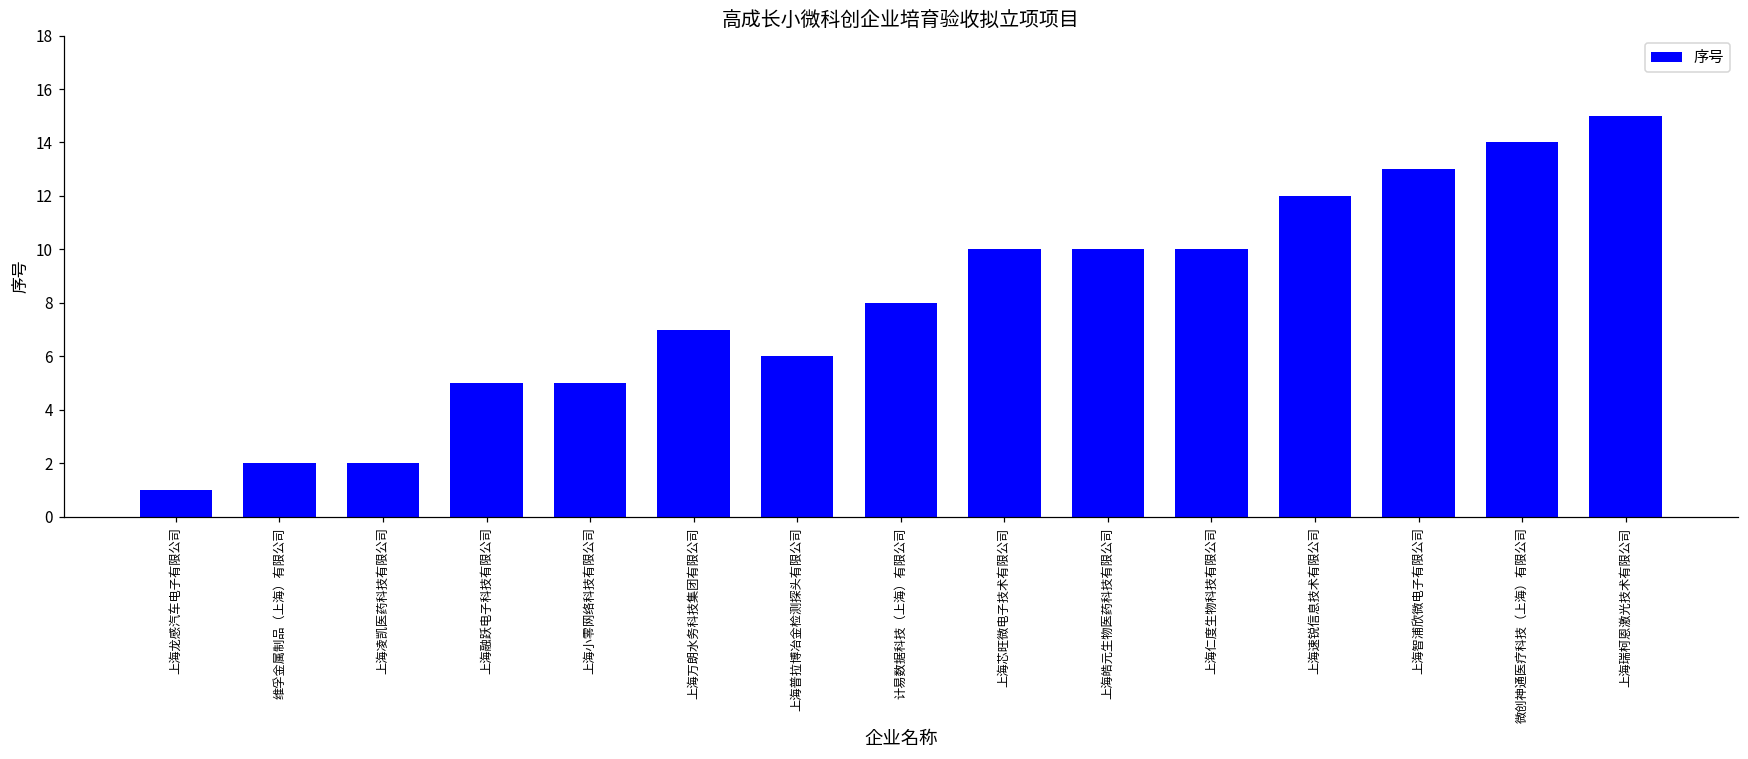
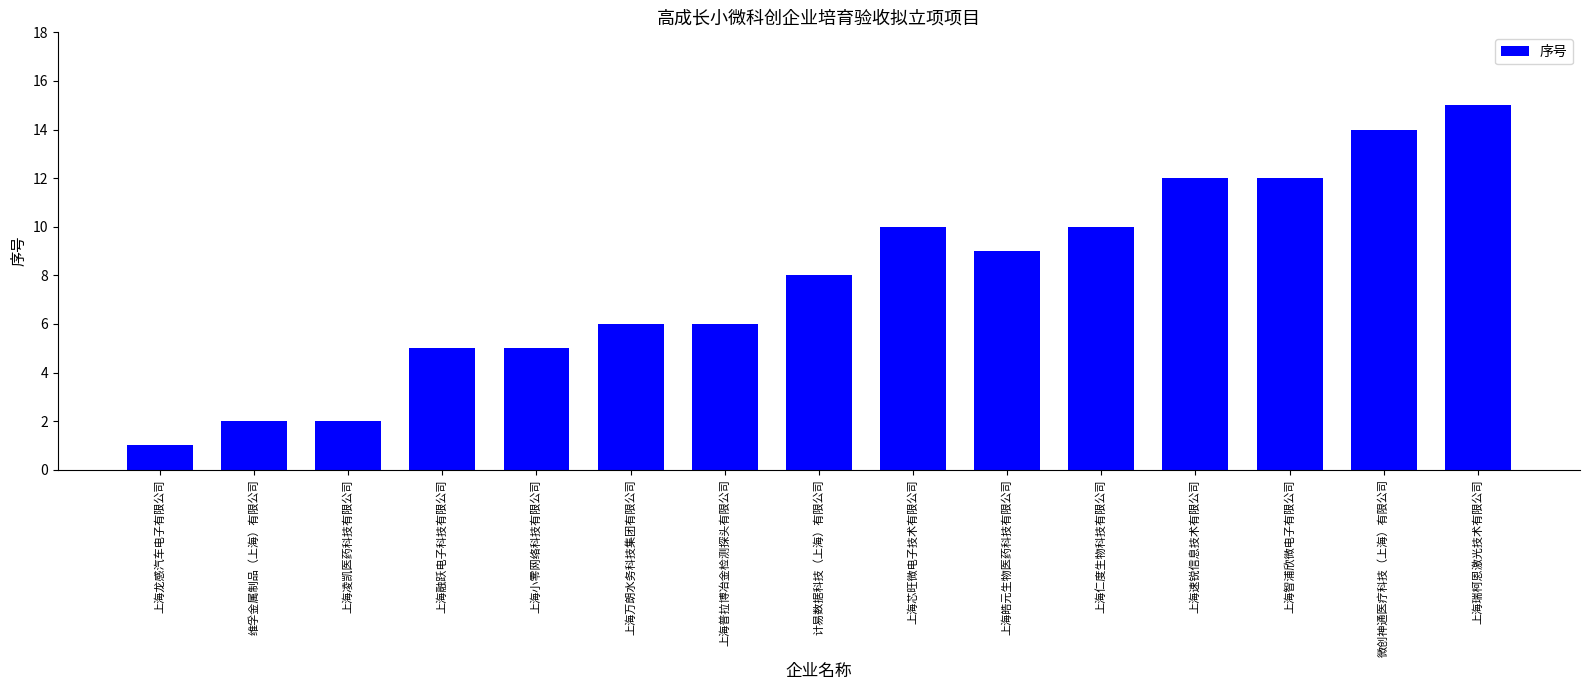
  {
    "上海龙感汽车电子有限公司": 1,
    "维孚金属制品（上海）有限公司": 2,
    "上海凌凯医药科技有限公司": 2,
    "上海融跃电子科技有限公司": 5,
    "上海小零网络科技有限公司": 5,
-   "上海万朗水务科技集团有限公司": 7,
+   "上海万朗水务科技集团有限公司": 6,
    "上海普拉博冶金检测探头有限公司": 6,
    "计易数据科技（上海）有限公司": 8,
    "上海芯旺微电子技术有限公司": 10,
-   "上海皓元生物医药科技有限公司": 10,
+   "上海皓元生物医药科技有限公司": 9,
    "上海仁度生物科技有限公司": 10,
    "上海速锐信息技术有限公司": 12,
-   "上海智浦欣微电子有限公司": 13,
+   "上海智浦欣微电子有限公司": 12,
    "微创神通医疗科技（上海）有限公司": 14,
    "上海瑞柯恩激光技术有限公司": 15
  }
